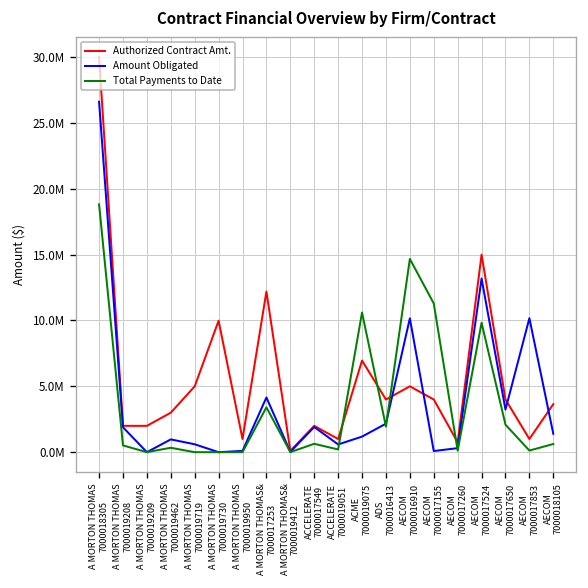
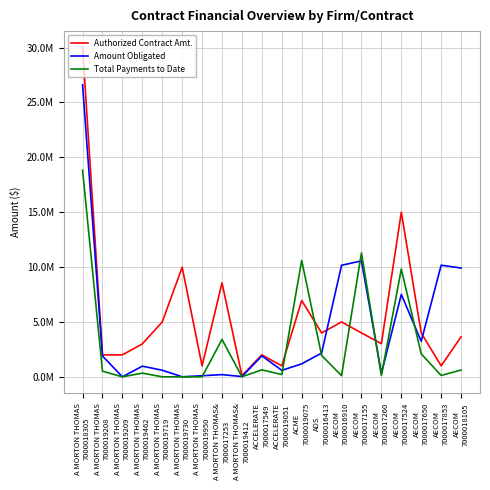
  {
    "Authorized Contract Amt.": {
      "A MORTON THOMAS 7000019209": 2000000,
      "A MORTON THOMAS 7000019462": 3000000,
      "A MORTON THOMAS 7000019719": 5000000,
      "A MORTON THOMAS 7000019730": 10000000,
      "A MORTON THOMAS 7000019950": 1000000,
-     "A MORTON THOMAS& 7000017253": 12200000,
+     "A MORTON THOMAS& 7000017253": 8600000,
      "ACCELERATE 7000019051": 1000000,
      "ACME 7000019075": 7000000,
      "ADS 7000016413": 4000000,
      "AECOM 7000016910": 5000000,
      "AECOM 7000017155": 4000000,
-     "AECOM 7000017260": 800000,
+     "AECOM 7000017260": 3000000,
      "AECOM 7000017524": 15000000,
      "AECOM 7000017650": 4000000,
      "AECOM 7000017853": 1000000,
      "AECOM 7000018105": 3600000
    },
    "Amount Obligated": {
      "A MORTON THOMAS 7000018305": 26600000,
      "A MORTON THOMAS 7000019462": 1000000,
      "A MORTON THOMAS 7000019719": 600000,
-     "A MORTON THOMAS& 7000017253": 4200000,
+     "A MORTON THOMAS& 7000017253": 200000,
      "ACCELERATE 7000019051": 600000,
      "ACME 7000019075": 1200000,
      "AECOM 7000016910": 10200000,
-     "AECOM 7000017155": 100000,
-     "AECOM 7000017524": 13200000,
+     "AECOM 7000017155": 10600000,
+     "AECOM 7000017524": 7500000,
      "AECOM 7000017650": 3200000,
      "AECOM 7000017853": 10200000,
-     "AECOM 7000018105": 1400000
+     "AECOM 7000018105": 9900000
    },
    "Total Payments to Date": {
      "A MORTON THOMAS 7000018305": 18800000,
      "A MORTON THOMAS 7000019208": 500000,
      "A MORTON THOMAS 7000019462": 300000,
      "A MORTON THOMAS 7000019719": 0,
      "A MORTON THOMAS& 7000017253": 3400000,
      "ACCELERATE 7000017549": 600000,
      "ACCELERATE 7000019051": 200000,
      "ACME 7000019075": 10600000,
-     "AECOM 7000016910": 14700000,
+     "AECOM 7000016910": 100000,
      "AECOM 7000017155": 11300000,
      "AECOM 7000017524": 9800000,
      "AECOM 7000017650": 2100000,
      "AECOM 7000017853": 100000,
      "AECOM 7000018105": 600000
    }
  }
